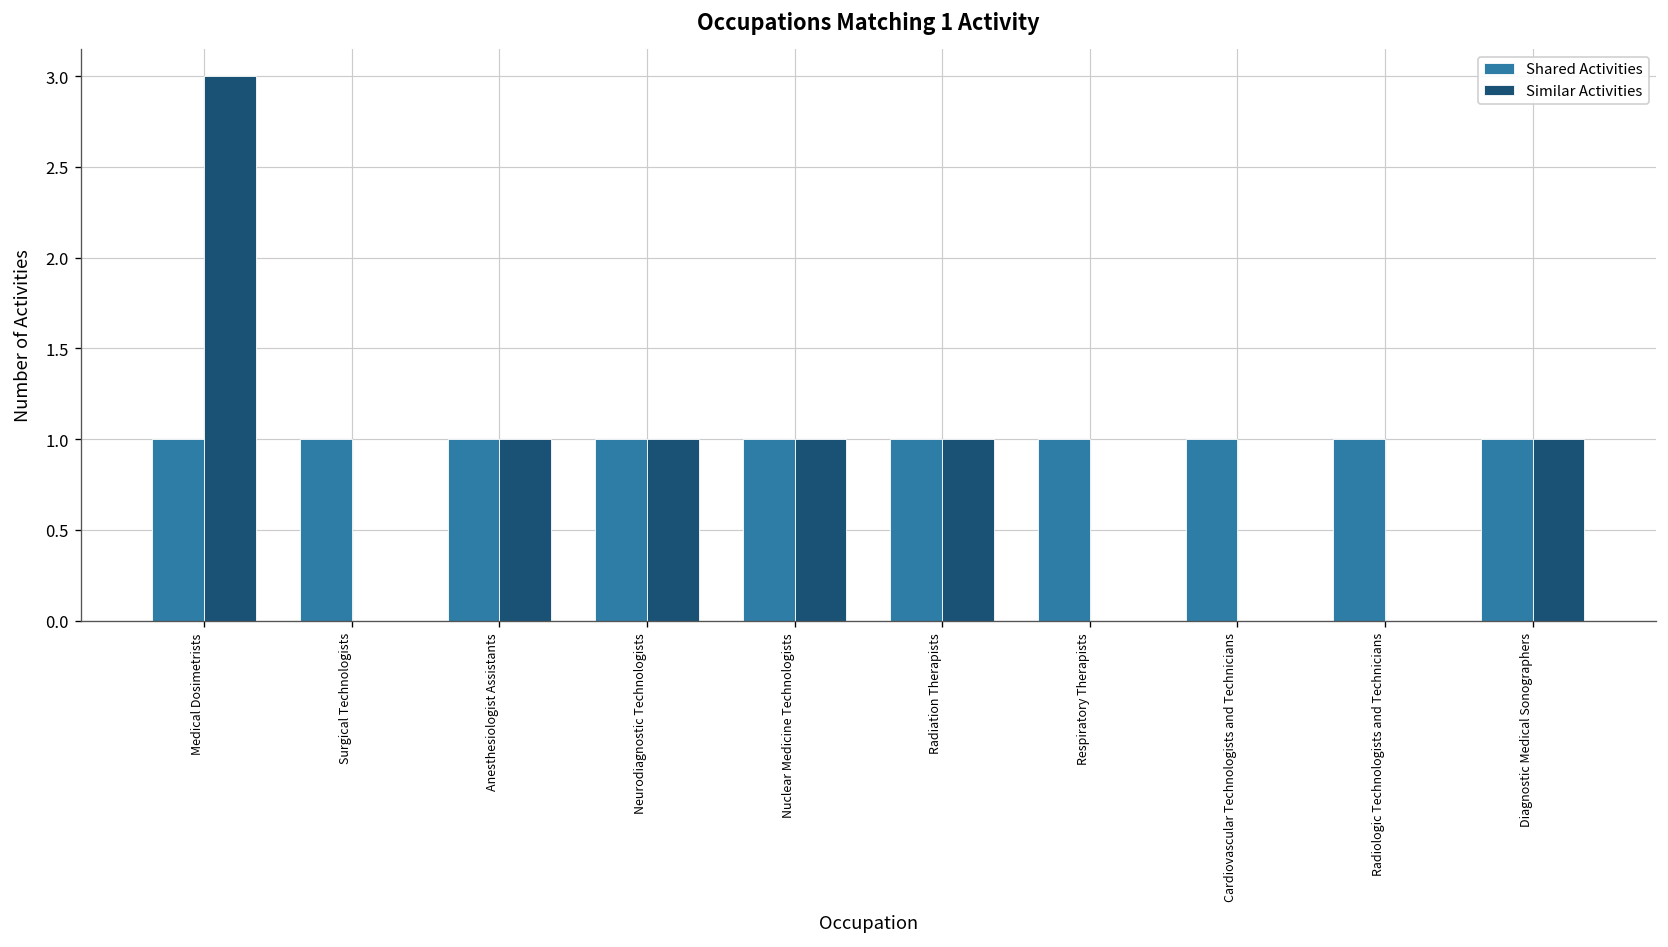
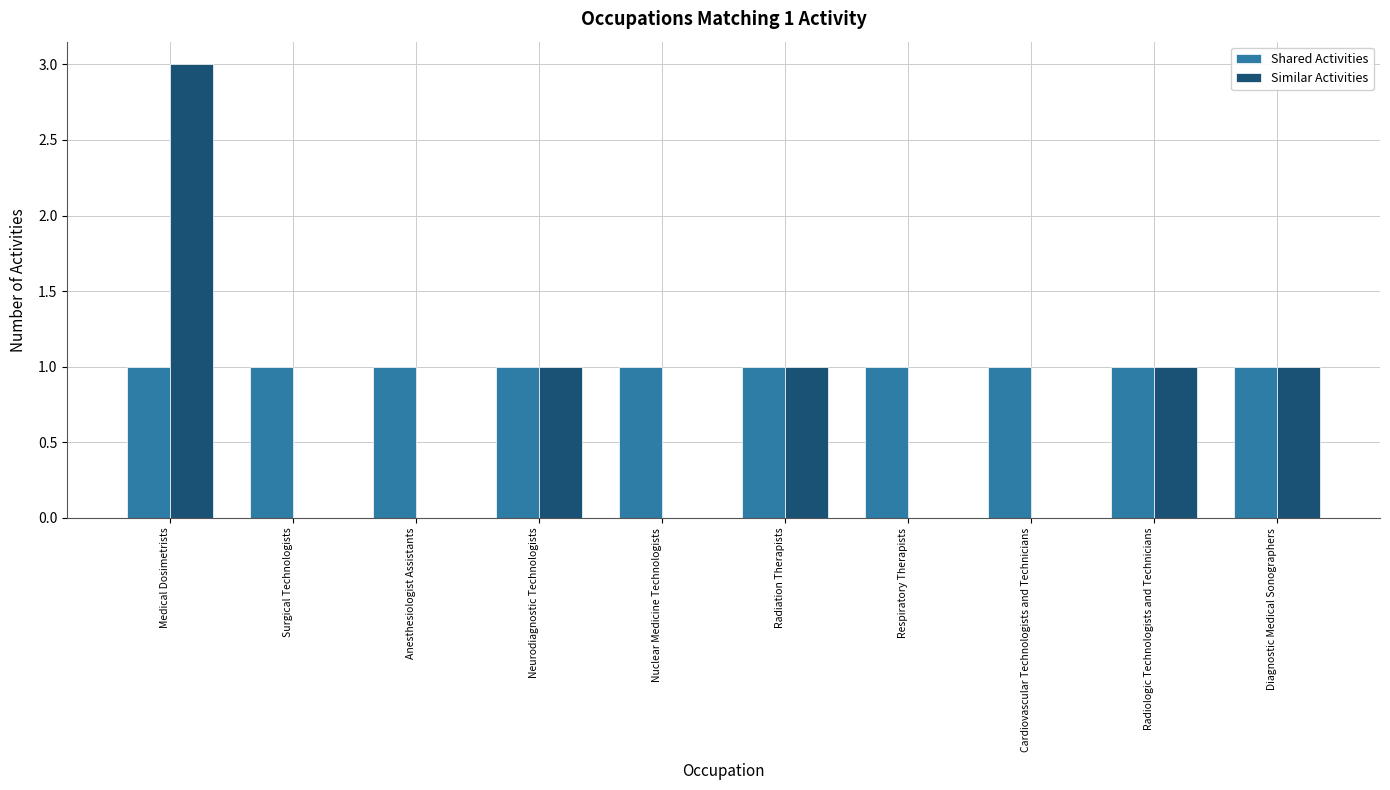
  {
    "Shared Activities": {
      "Medical Dosimetrists": 1,
      "Surgical Technologists": 1,
      "Anesthesiologist Assistants": 1,
      "Neurodiagnostic Technologists": 1,
      "Nuclear Medicine Technologists": 1,
      "Radiation Therapists": 1,
      "Respiratory Therapists": 1,
      "Cardiovascular Technologists and Technicians": 1,
      "Radiologic Technologists and Technicians": 1,
      "Diagnostic Medical Sonographers": 1
    },
    "Similar Activities": {
      "Medical Dosimetrists": 3,
      "Surgical Technologists": 0,
-     "Anesthesiologist Assistants": 1,
+     "Anesthesiologist Assistants": 0,
      "Neurodiagnostic Technologists": 1,
-     "Nuclear Medicine Technologists": 1,
+     "Nuclear Medicine Technologists": 0,
      "Radiation Therapists": 1,
      "Respiratory Therapists": 0,
      "Cardiovascular Technologists and Technicians": 0,
-     "Radiologic Technologists and Technicians": 0,
+     "Radiologic Technologists and Technicians": 1,
      "Diagnostic Medical Sonographers": 1
    }
  }
